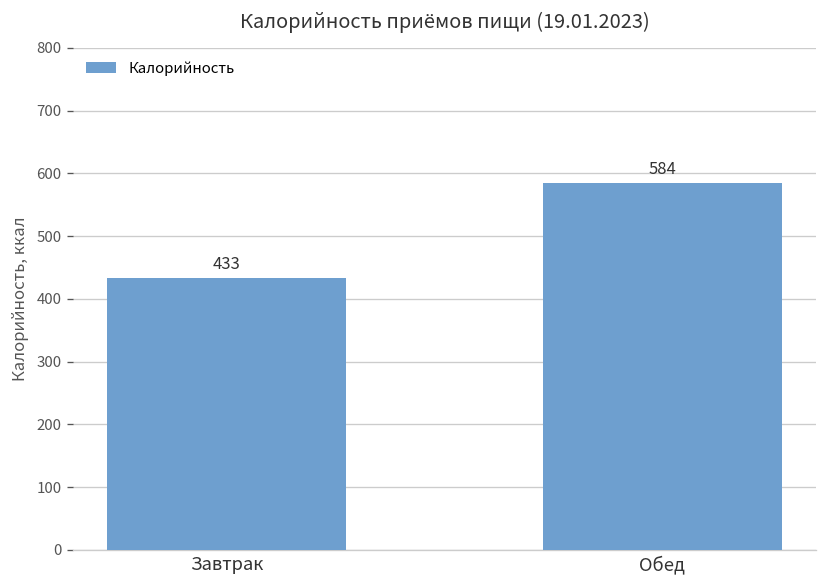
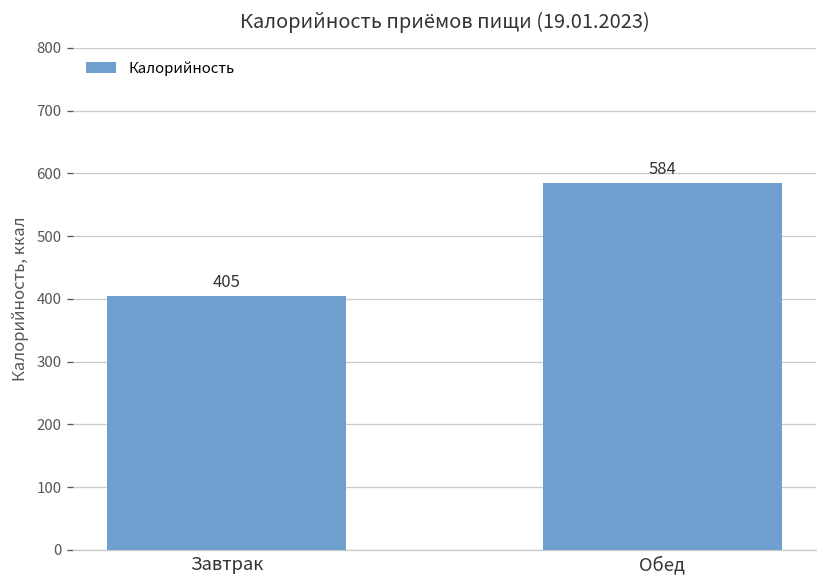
  {
-   "Завтрак": 433,
+   "Завтрак": 405,
    "Обед": 584
  }
